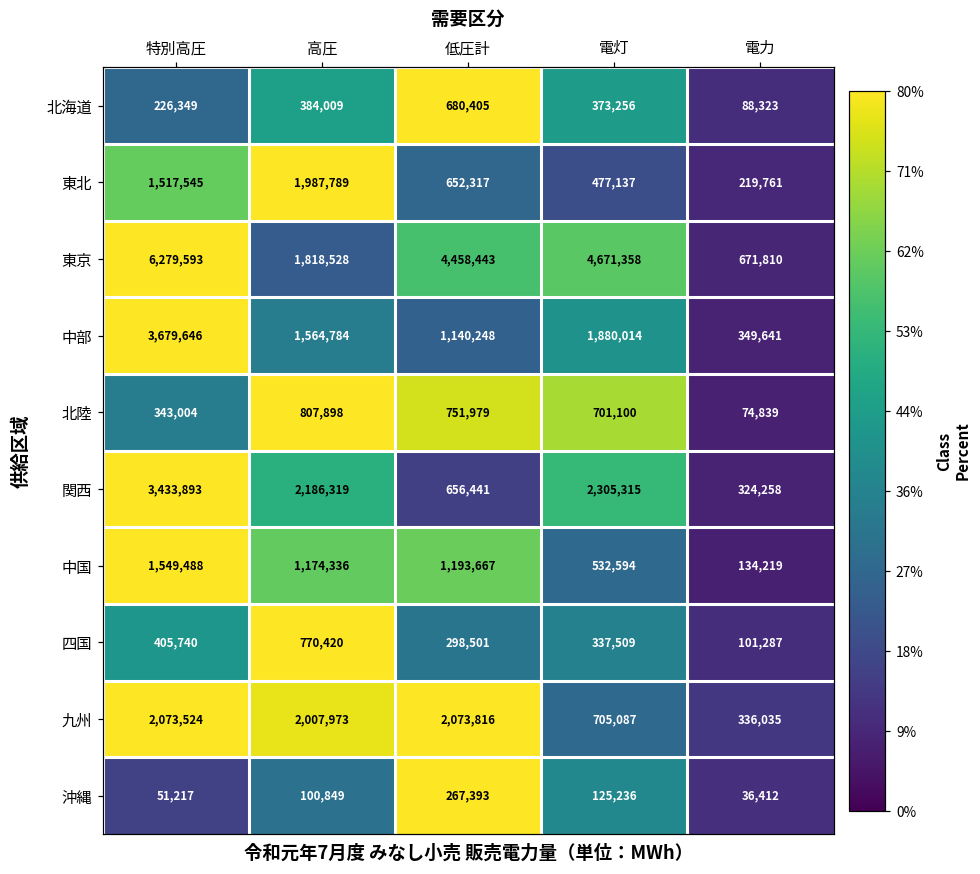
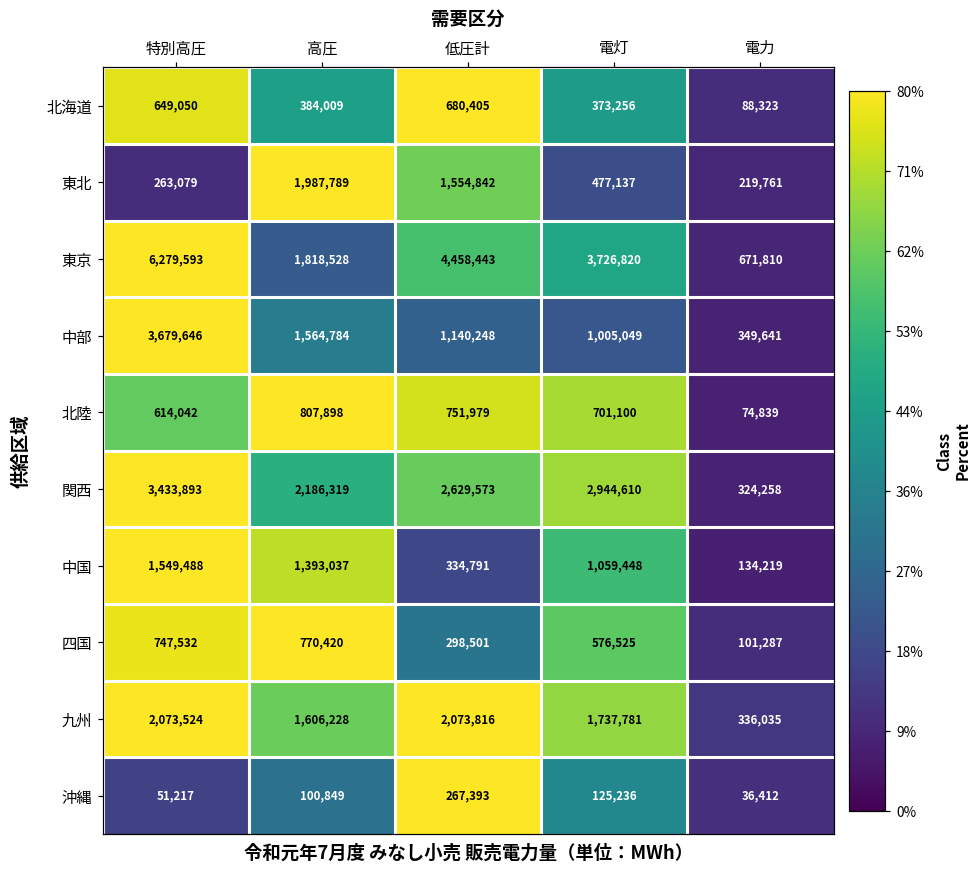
  {
    "北海道": {
-     "特別高圧": "226,349",
+     "特別高圧": "649,050",
      "高圧": "384,009",
      "低圧計": "680,405",
      "電灯": "373,256",
      "電力": "88,323"
    },
    "東北": {
-     "特別高圧": "1,517,545",
+     "特別高圧": "263,079",
      "高圧": "1,987,789",
-     "低圧計": "652,317",
+     "低圧計": "1,554,842",
      "電灯": "477,137",
      "電力": "219,761"
    },
    "東京": {
      "特別高圧": "6,279,593",
      "高圧": "1,818,528",
      "低圧計": "4,458,443",
-     "電灯": "4,671,358",
+     "電灯": "3,726,820",
      "電力": "671,810"
    },
    "中部": {
      "特別高圧": "3,679,646",
      "高圧": "1,564,784",
      "低圧計": "1,140,248",
-     "電灯": "1,880,014",
+     "電灯": "1,005,049",
      "電力": "349,641"
    },
    "北陸": {
-     "特別高圧": "343,004",
+     "特別高圧": "614,042",
      "高圧": "807,898",
      "低圧計": "751,979",
      "電灯": "701,100",
      "電力": "74,839"
    },
    "関西": {
      "特別高圧": "3,433,893",
      "高圧": "2,186,319",
-     "低圧計": "656,441",
-     "電灯": "2,305,315",
+     "低圧計": "2,629,573",
+     "電灯": "2,944,610",
      "電力": "324,258"
    },
    "中国": {
      "特別高圧": "1,549,488",
-     "高圧": "1,174,336",
-     "低圧計": "1,193,667",
-     "電灯": "532,594",
+     "高圧": "1,393,037",
+     "低圧計": "334,791",
+     "電灯": "1,059,448",
      "電力": "134,219"
    },
    "四国": {
-     "特別高圧": "405,740",
+     "特別高圧": "747,532",
      "高圧": "770,420",
      "低圧計": "298,501",
-     "電灯": "337,509",
+     "電灯": "576,525",
      "電力": "101,287"
    },
    "九州": {
      "特別高圧": "2,073,524",
-     "高圧": "2,007,973",
+     "高圧": "1,606,228",
      "低圧計": "2,073,816",
-     "電灯": "705,087",
+     "電灯": "1,737,781",
      "電力": "336,035"
    },
    "沖縄": {
      "特別高圧": "51,217",
      "高圧": "100,849",
      "低圧計": "267,393",
      "電灯": "125,236",
      "電力": "36,412"
    }
  }
